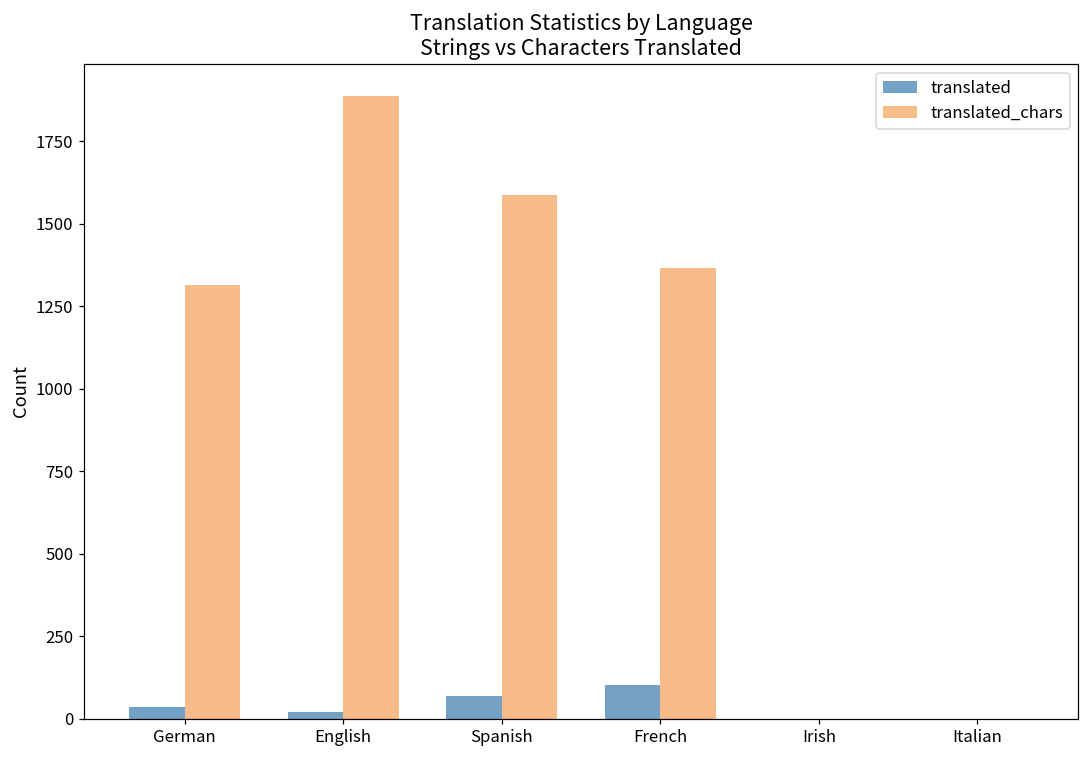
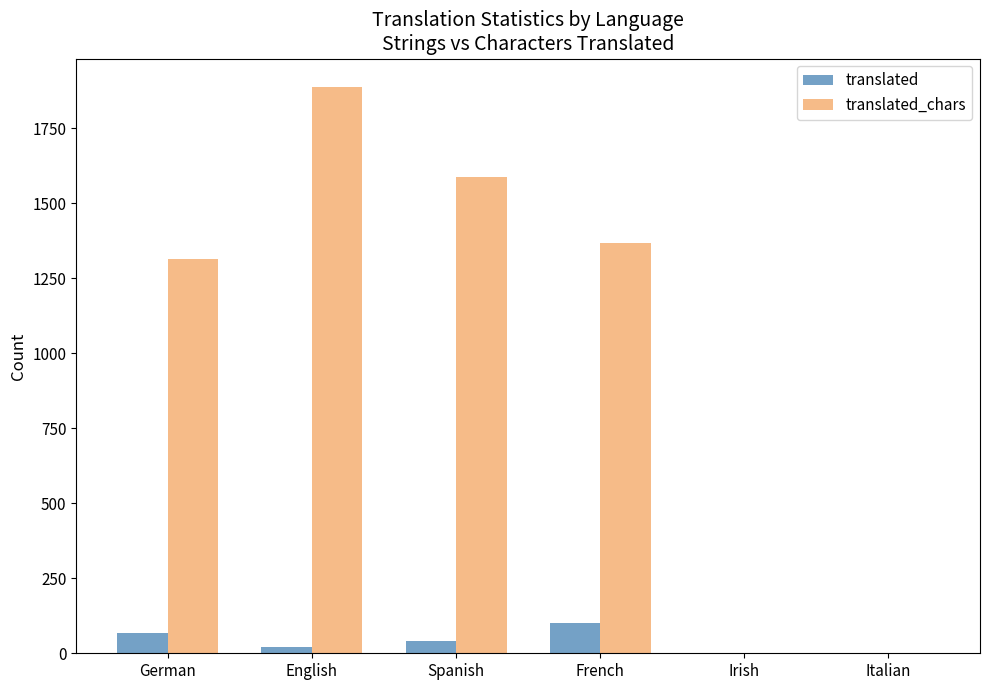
  {
    "translated": {
-     "German": 40,
+     "German": 70,
      "English": 20,
-     "Spanish": 70,
+     "Spanish": 40,
      "French": 100,
      "Irish": 0,
      "Italian": 0
    },
    "translated_chars": {
      "German": 1320,
      "English": 1890,
      "Spanish": 1590,
      "French": 1370,
      "Irish": 0,
      "Italian": 0
    }
  }
